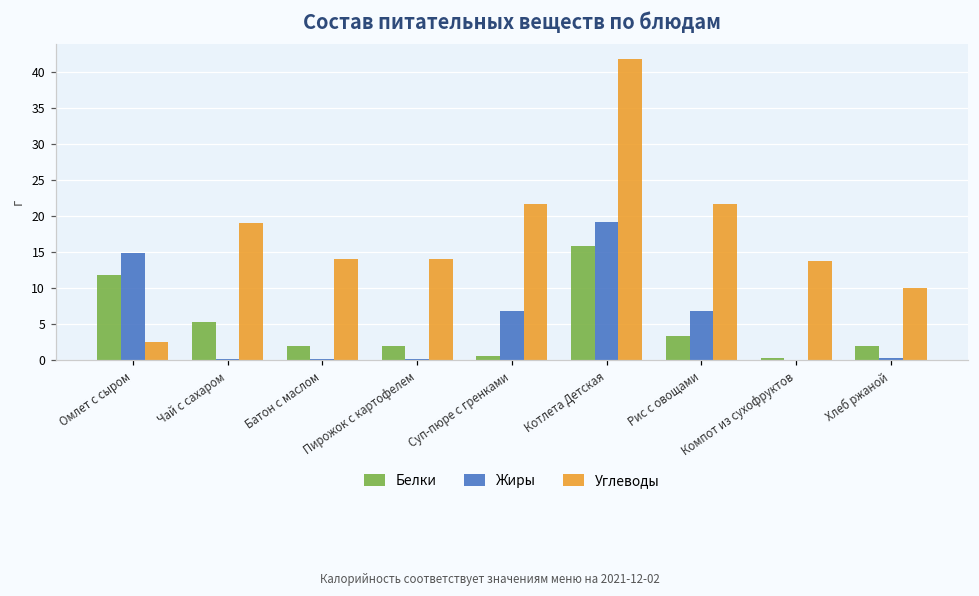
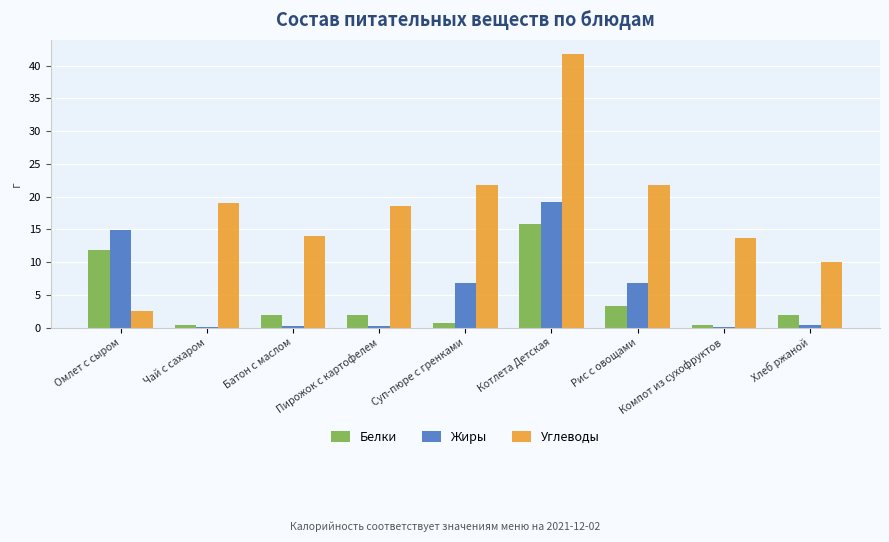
  {
    "Белки": {
      "Омлет с сыром": 12,
-     "Чай с сахаром": 5,
+     "Чай с сахаром": 0,
      "Батон с маслом": 2,
      "Пирожок с картофелем": 2,
      "Суп-пюре с гренками": 1,
      "Котлета Детская": 16,
      "Рис с овощами": 3,
      "Хлеб ржаной": 2
    },
    "Жиры": {
      "Омлет с сыром": 15,
      "Суп-пюре с гренками": 7,
      "Котлета Детская": 19,
      "Рис с овощами": 7
    },
    "Углеводы": {
      "Омлет с сыром": 3,
      "Чай с сахаром": 19,
      "Батон с маслом": 14,
-     "Пирожок с картофелем": 14,
+     "Пирожок с картофелем": 18,
      "Суп-пюре с гренками": 22,
      "Котлета Детская": 42,
      "Рис с овощами": 22,
      "Компот из сухофруктов": 14,
      "Хлеб ржаной": 10
    }
  }
